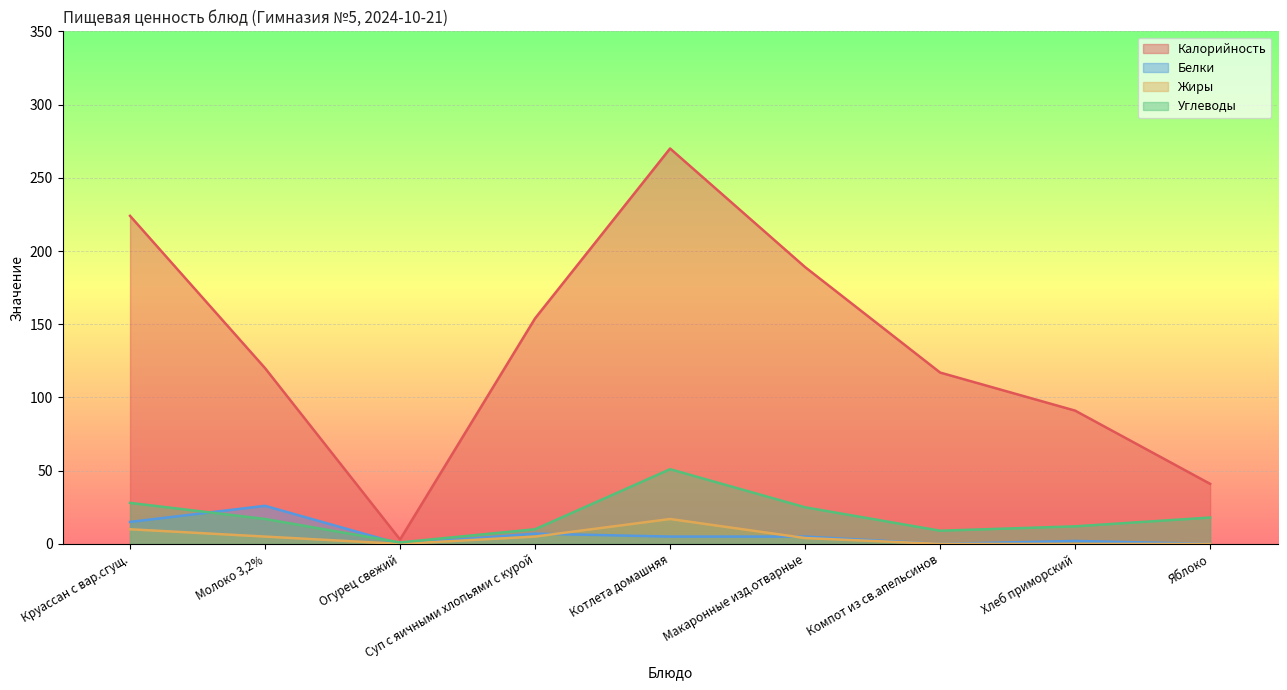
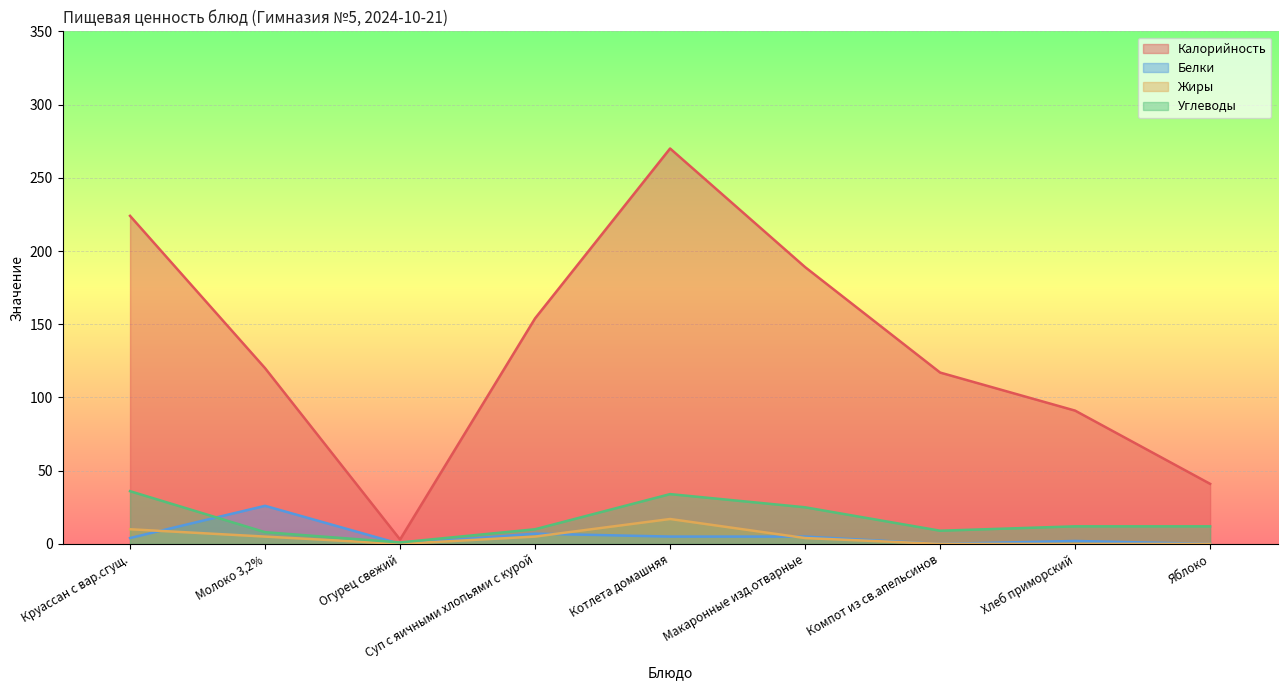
  {
    "Белки": {
-     "Круассан с вар.сгущ.": 15,
+     "Круассан с вар.сгущ.": 4,
      "Молоко 3,2%": 26,
      "Суп с яичными хлопьями с курой": 7,
      "Котлета домашняя": 5,
      "Хлеб приморский": 2
    },
    "Углеводы": {
-     "Круассан с вар.сгущ.": 28,
-     "Молоко 3,2%": 17,
+     "Круассан с вар.сгущ.": 36,
+     "Молоко 3,2%": 8,
      "Суп с яичными хлопьями с курой": 10,
-     "Котлета домашняя": 51,
+     "Котлета домашняя": 34,
      "Макаронные изд.отварные": 25,
      "Компот из св.апельсинов": 9,
      "Хлеб приморский": 12,
-     "Яблоко": 18
+     "Яблоко": 12
    }
  }
